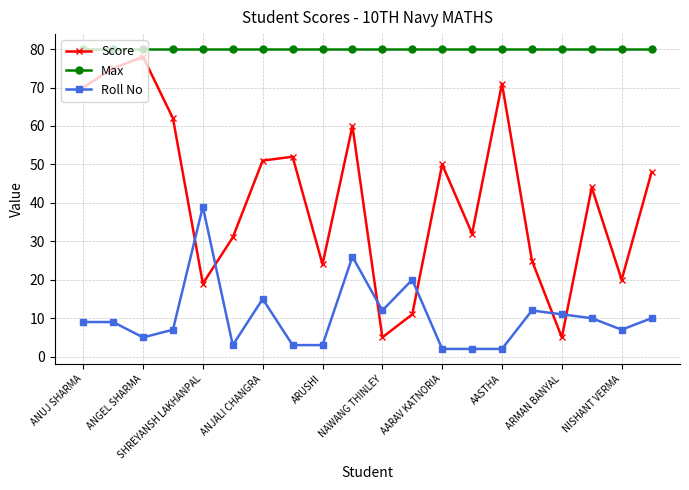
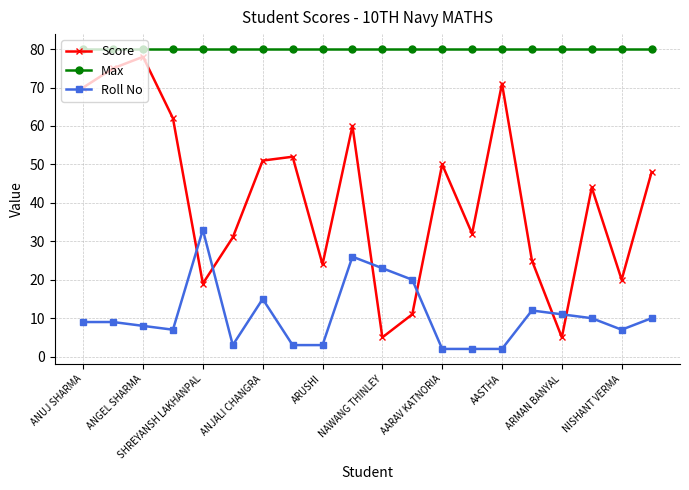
  {
    "Score": {
      "SHREYANSH LAKHANPAL": 19,
      "ANJALI CHANGRA": 51,
      "ARUSHI": 24,
      "NAWANG THINLEY": 5,
      "AARAV KATNORIA": 50,
      "AASTHA": 71,
      "ARMAN BANYAL": 5,
      "NISHANT VERMA": 20
    },
    "Max": {
      "SHREYANSH LAKHANPAL": 80,
      "ANJALI CHANGRA": 80,
      "ARUSHI": 80,
      "NAWANG THINLEY": 80,
      "AARAV KATNORIA": 80,
      "AASTHA": 80,
      "ARMAN BANYAL": 80,
      "NISHANT VERMA": 80
    },
    "Roll No": {
      "ANUJ SHARMA": 9,
-     "ANGEL SHARMA": 5,
-     "SHREYANSH LAKHANPAL": 39,
+     "ANGEL SHARMA": 8,
+     "SHREYANSH LAKHANPAL": 33,
      "ANJALI CHANGRA": 15,
      "ARUSHI": 3,
-     "NAWANG THINLEY": 12,
+     "NAWANG THINLEY": 23,
      "AARAV KATNORIA": 2,
      "AASTHA": 2,
      "ARMAN BANYAL": 11,
      "NISHANT VERMA": 7
    }
  }
